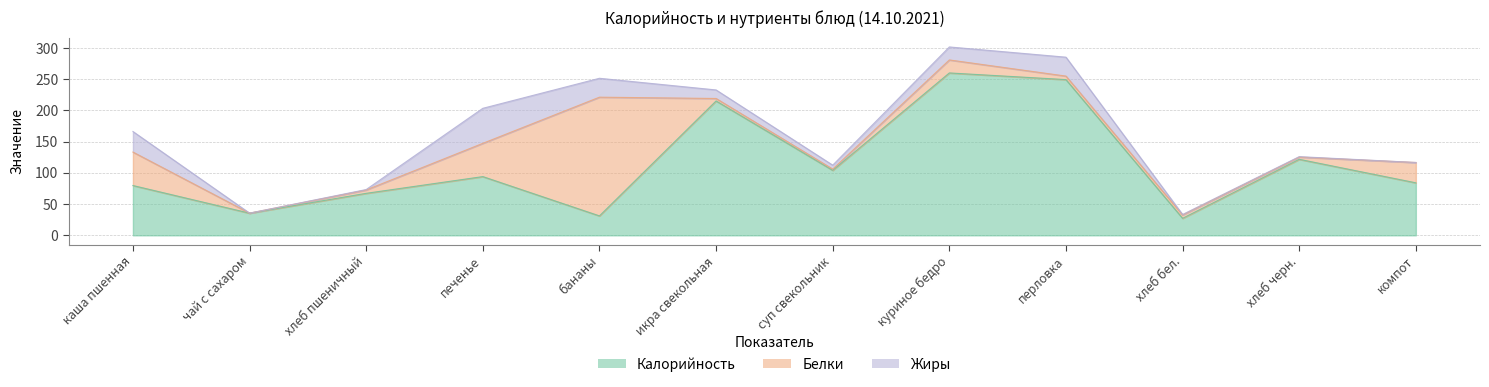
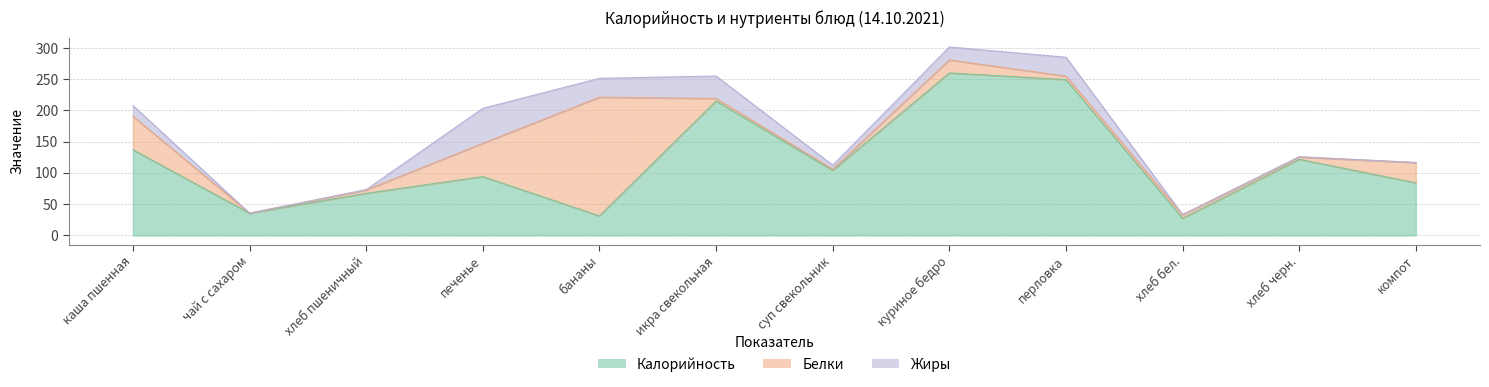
  {
    "Калорийность": {
-     "каша пшенная": 80,
+     "каша пшенная": 140,
      "хлеб пшеничный": 70,
      "печенье": 90,
      "бананы": 30,
      "куриное бедро": 260,
      "перловка": 250,
      "хлеб бел.": 30,
      "компот": 80
    },
    "Белки": {
      "каша пшенная": 50,
      "печенье": 50,
      "бананы": 190,
      "куриное бедро": 20,
      "перловка": 10
    },
    "Жиры": {
-     "каша пшенная": 30,
+     "каша пшенная": 20,
      "печенье": 60,
      "бананы": 30,
-     "икра свекольная": 10,
+     "икра свекольная": 40,
      "суп свекольник": 10,
      "куриное бедро": 20,
      "перловка": 30
    }
  }
